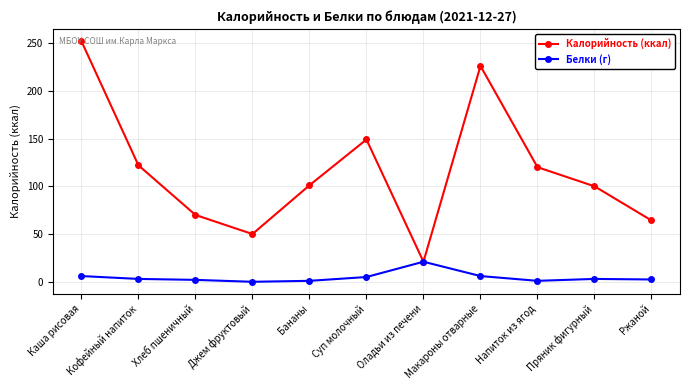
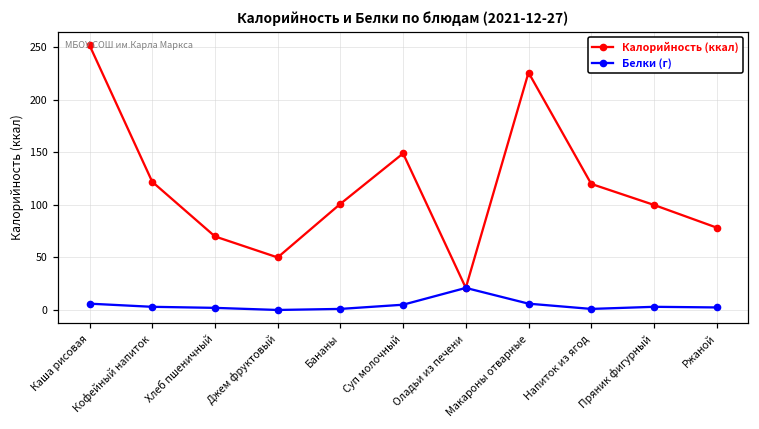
  {
    "Калорийность (ккал)": {
      "Каша рисовая": 250,
      "Кофейный напиток": 120,
      "Хлеб пшеничный": 70,
      "Джем фруктовый": 50,
      "Бананы": 100,
      "Суп молочный": 150,
      "Макароны отварные": 230,
      "Напиток из ягод": 120,
      "Пряник фигурный": 100,
-     "Ржаной": 60
+     "Ржаной": 80
    },
    "Белки (г)": {
      "Каша рисовая": 10,
      "Кофейный напиток": 0,
      "Хлеб пшеничный": 0,
      "Джем фруктовый": 0,
      "Бананы": 0,
      "Суп молочный": 10,
      "Макароны отварные": 10,
      "Напиток из ягод": 0,
      "Пряник фигурный": 0,
      "Ржаной": 0
    }
  }
